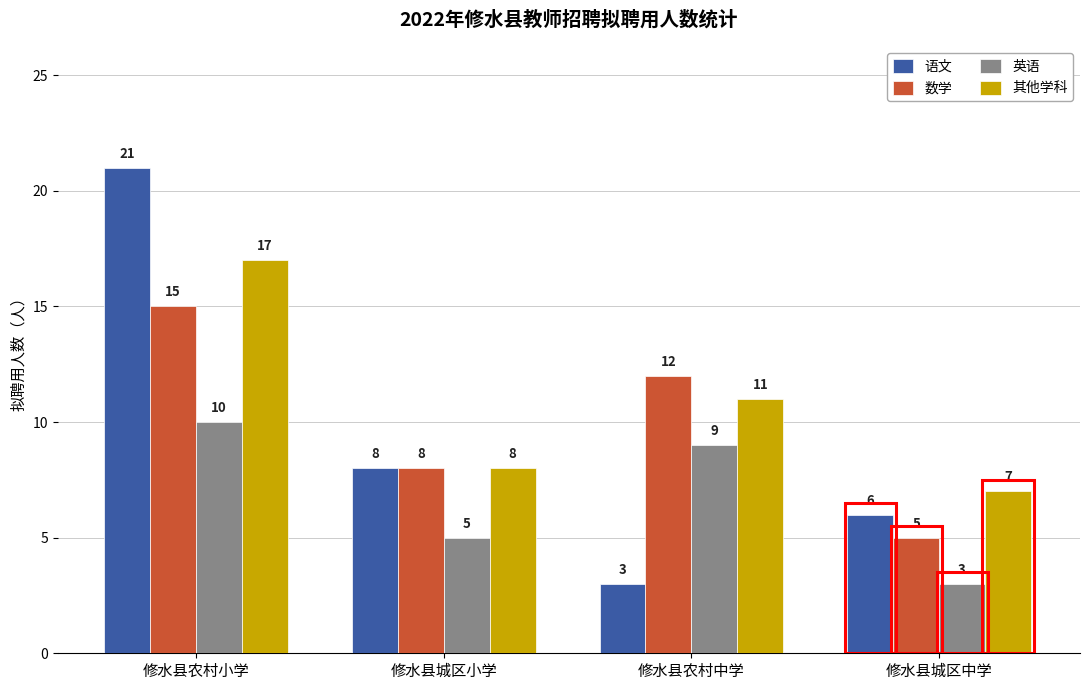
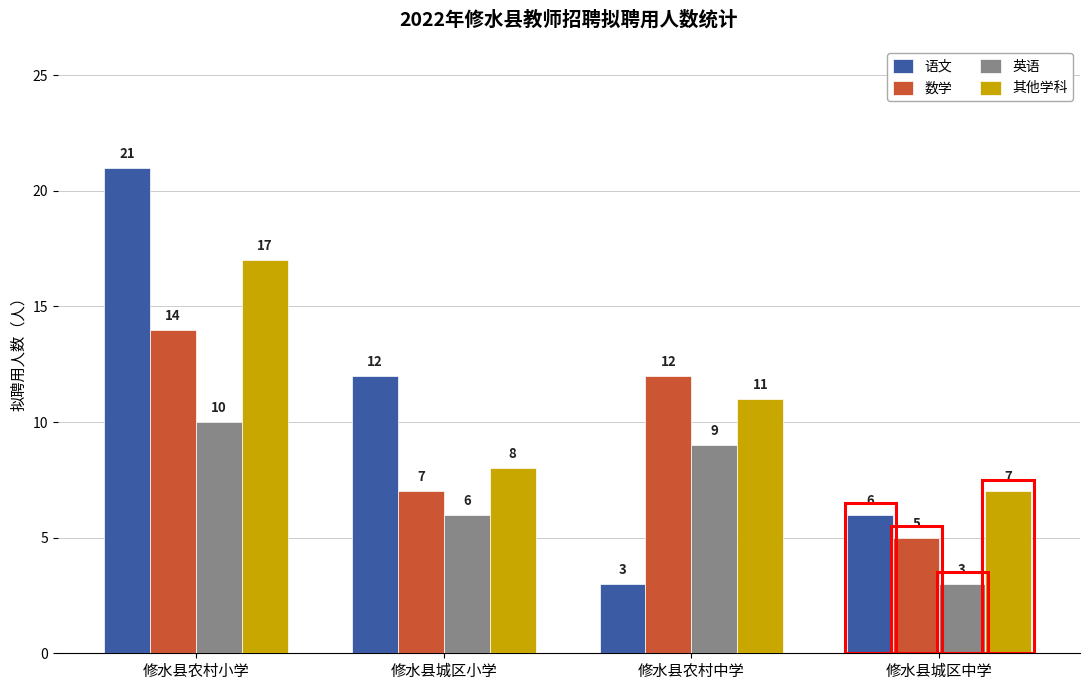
  {
    "语文": {
      "修水县农村小学": 21,
-     "修水县城区小学": 8,
+     "修水县城区小学": 12,
      "修水县农村中学": 3,
      "修水县城区中学": 6
    },
    "数学": {
-     "修水县农村小学": 15,
-     "修水县城区小学": 8,
+     "修水县农村小学": 14,
+     "修水县城区小学": 7,
      "修水县农村中学": 12,
      "修水县城区中学": 5
    },
    "英语": {
      "修水县农村小学": 10,
-     "修水县城区小学": 5,
+     "修水县城区小学": 6,
      "修水县农村中学": 9,
      "修水县城区中学": 3
    },
    "其他学科": {
      "修水县农村小学": 17,
      "修水县城区小学": 8,
      "修水县农村中学": 11,
      "修水县城区中学": 7
    }
  }
